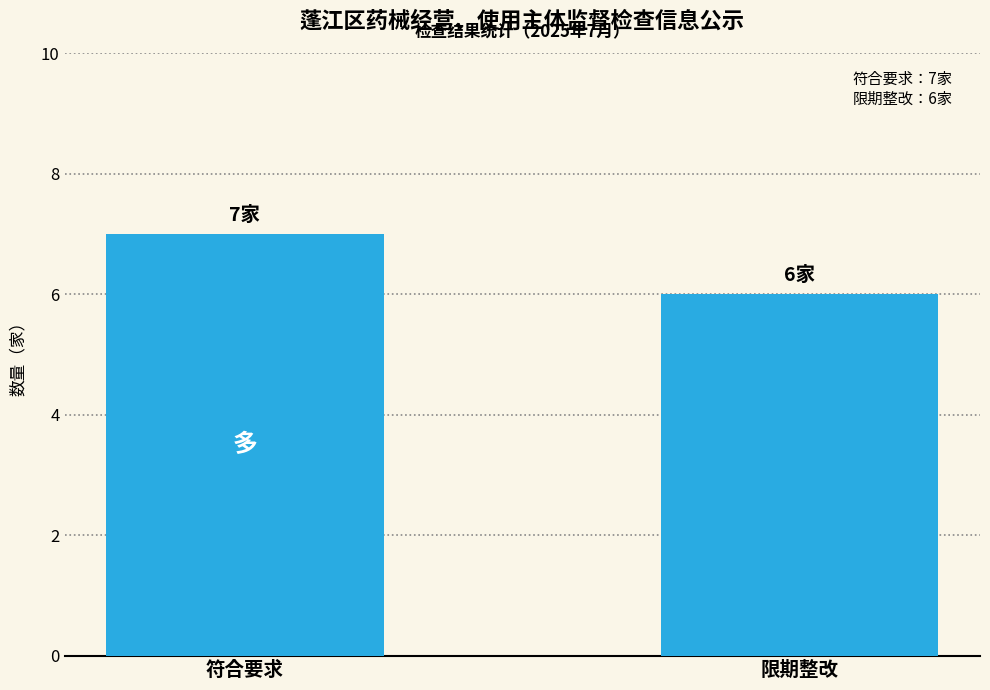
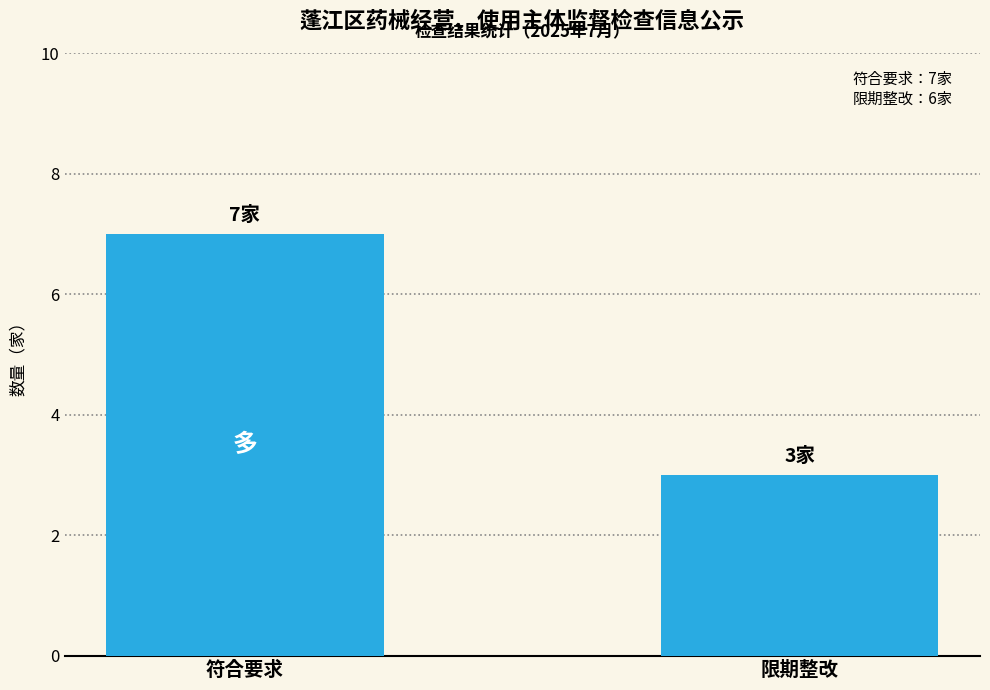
  {
    "符合要求": "7家",
-   "限期整改": "6家"
+   "限期整改": "3家"
  }
